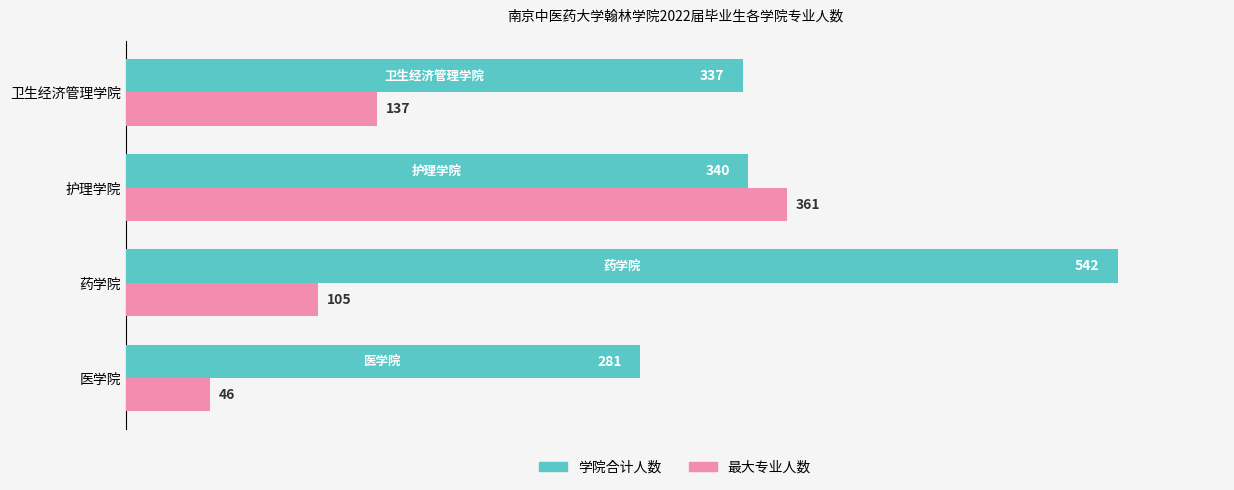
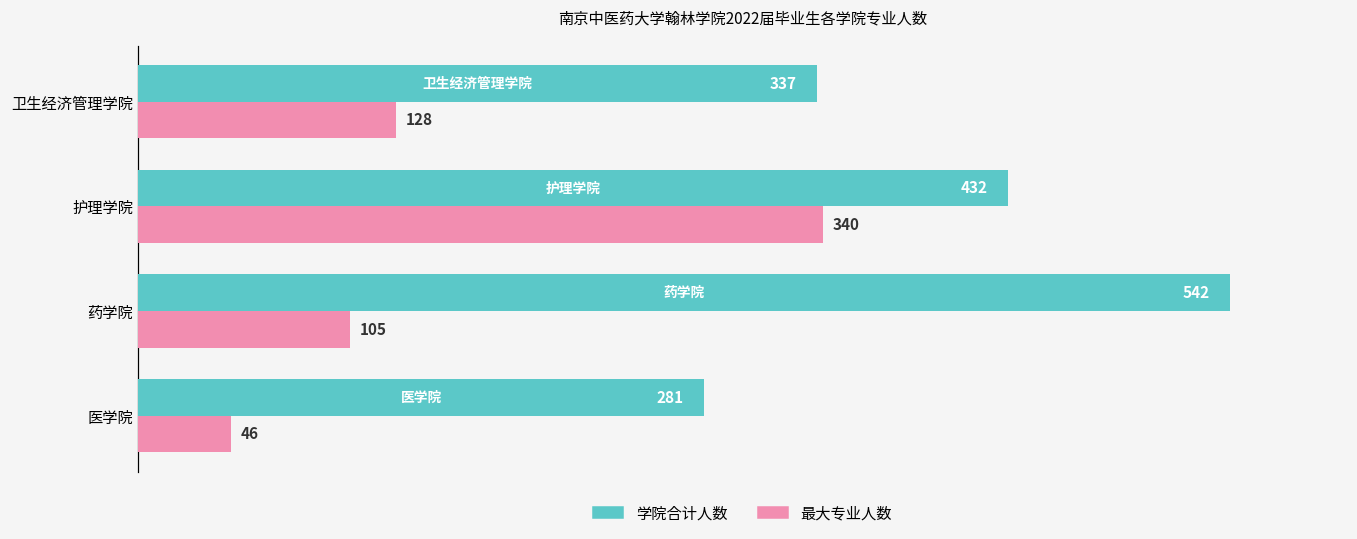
  {
    "学院合计人数": {
      "卫生经济管理学院": 337,
-     "护理学院": 340,
+     "护理学院": 432,
      "药学院": 542,
      "医学院": 281
    },
    "最大专业人数": {
-     "卫生经济管理学院": 137,
-     "护理学院": 361,
+     "卫生经济管理学院": 128,
+     "护理学院": 340,
      "药学院": 105,
      "医学院": 46
    }
  }
